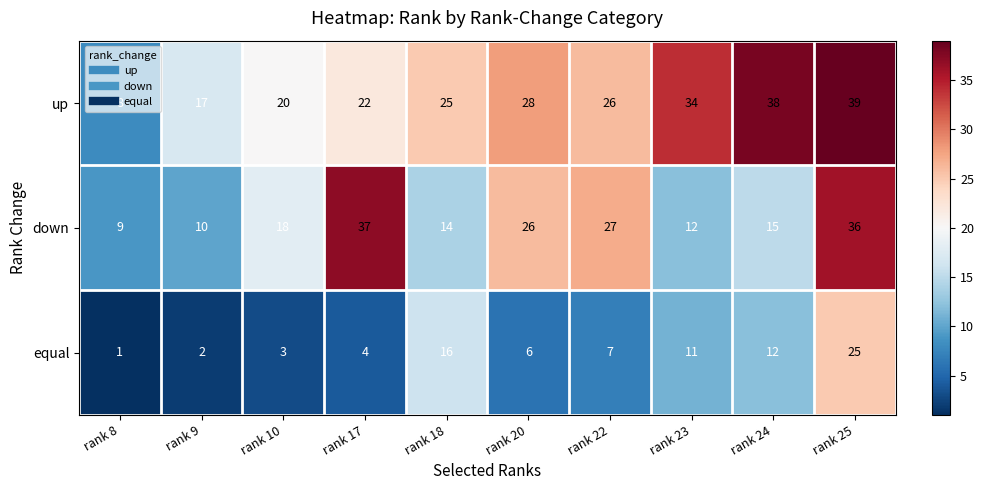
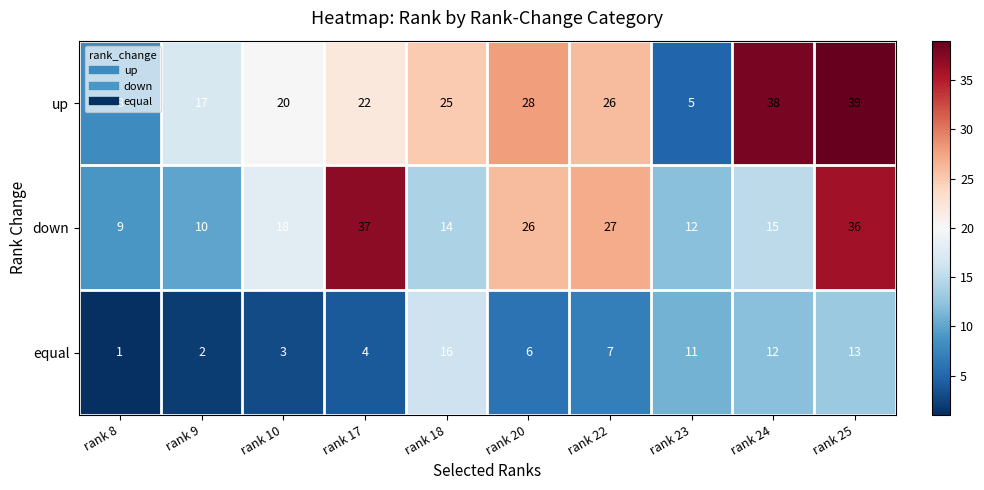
  {
    "up": {
      "rank 10": 20,
      "rank 17": 22,
      "rank 18": 25,
      "rank 20": 28,
      "rank 22": 26,
-     "rank 23": 34,
+     "rank 23": 5,
      "rank 24": 38,
      "rank 25": 39
    },
    "down": {
      "rank 8": 9,
      "rank 9": 10,
      "rank 17": 37,
      "rank 18": 14,
      "rank 20": 26,
      "rank 22": 27,
      "rank 23": 12,
      "rank 24": 15,
      "rank 25": 36
    },
    "equal": {
      "rank 8": 1,
      "rank 9": 2,
      "rank 10": 3,
      "rank 17": 4,
      "rank 18": 16,
      "rank 20": 6,
      "rank 22": 7,
      "rank 23": 11,
      "rank 24": 12,
-     "rank 25": 25
+     "rank 25": 13
    }
  }
